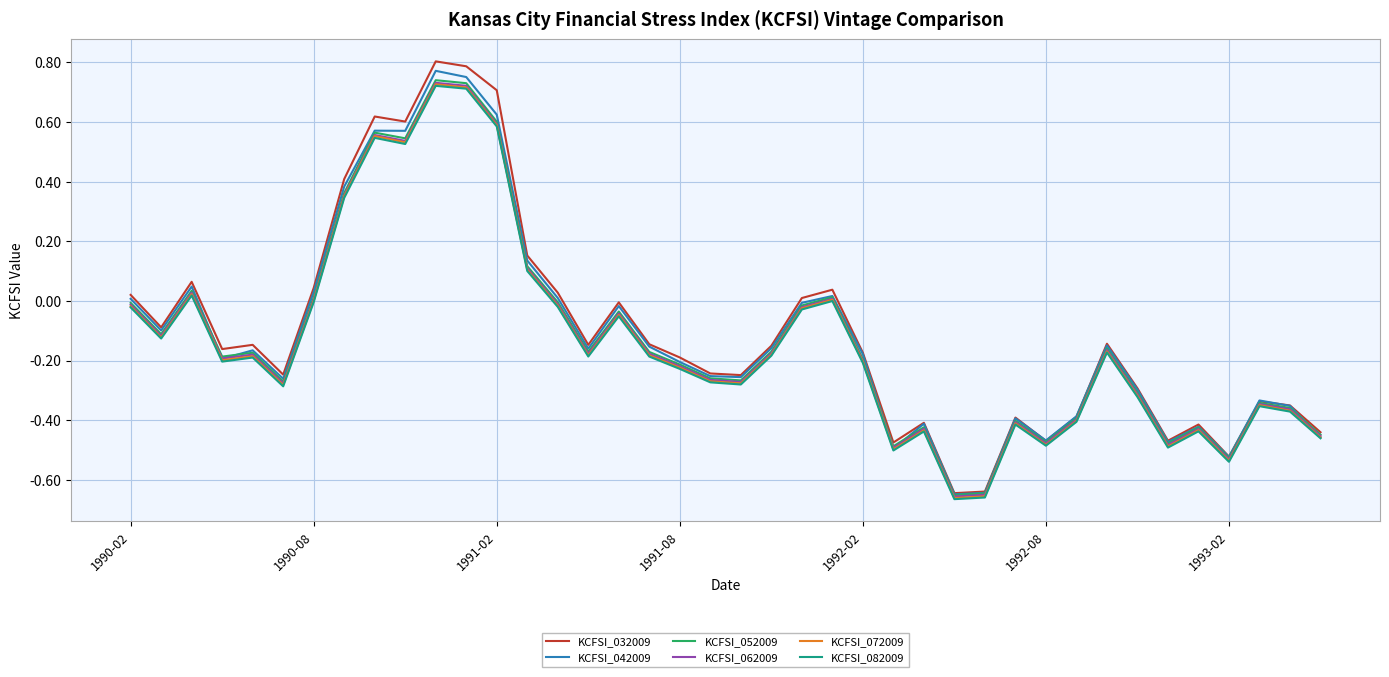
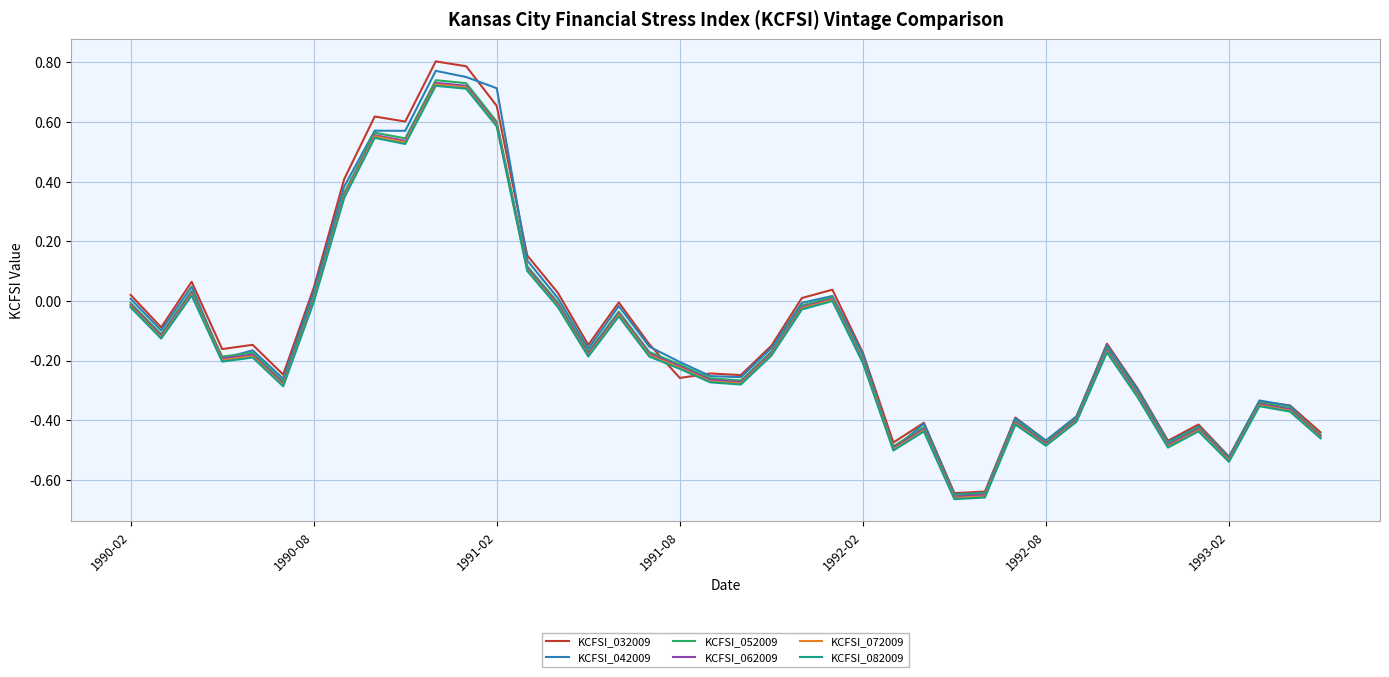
  {
    "KCFSI_032009": {
      "1990-02": 0.02,
      "1990-08": 0.04,
-     "1991-02": 0.71,
-     "1991-08": -0.19
+     "1991-02": 0.65,
+     "1991-08": -0.26
    },
    "KCFSI_042009": {
      "1990-02": 0.01,
      "1990-08": 0.03,
-     "1991-02": 0.62
+     "1991-02": 0.71
    }
  }
